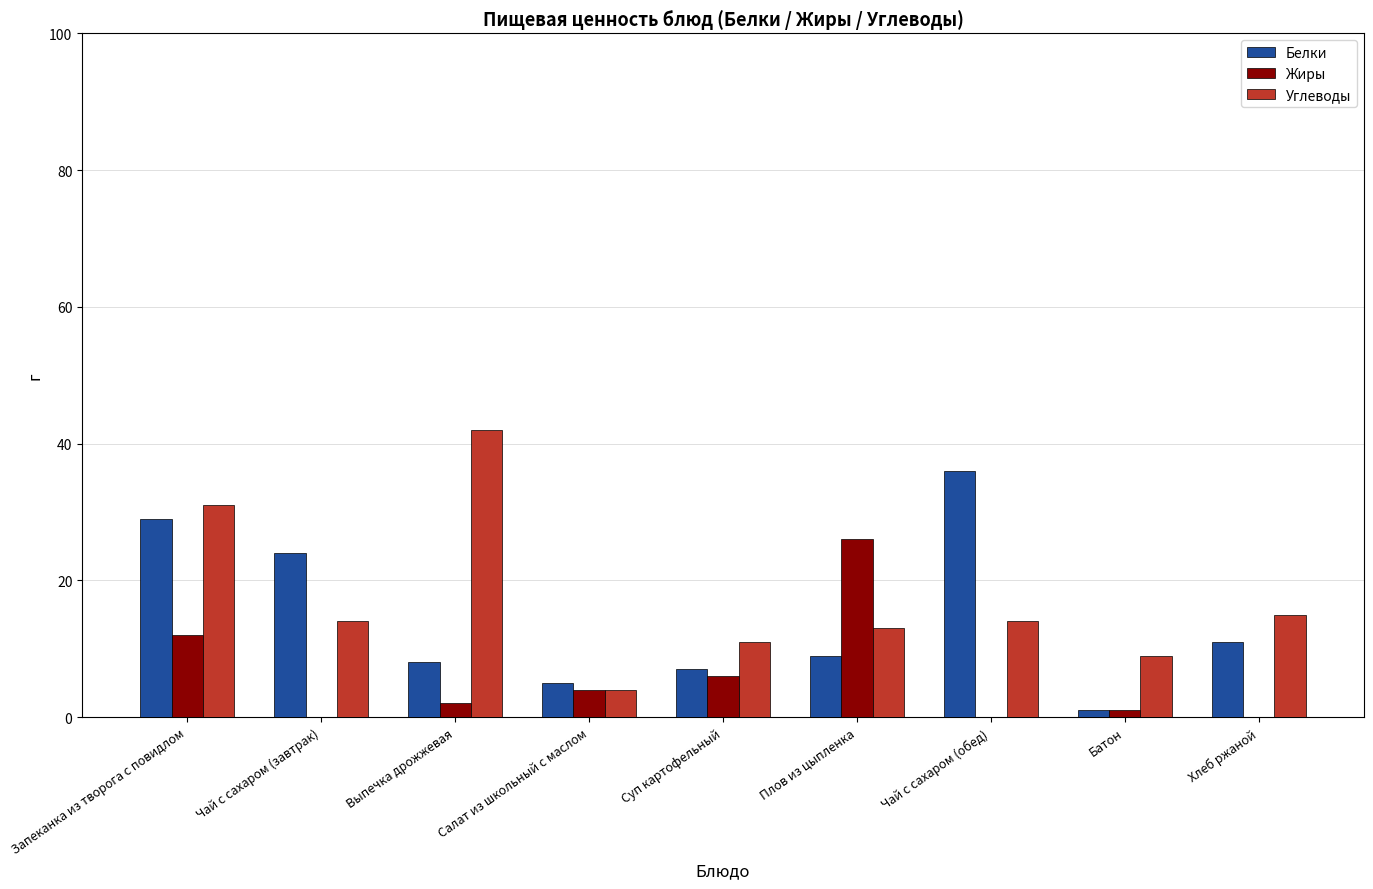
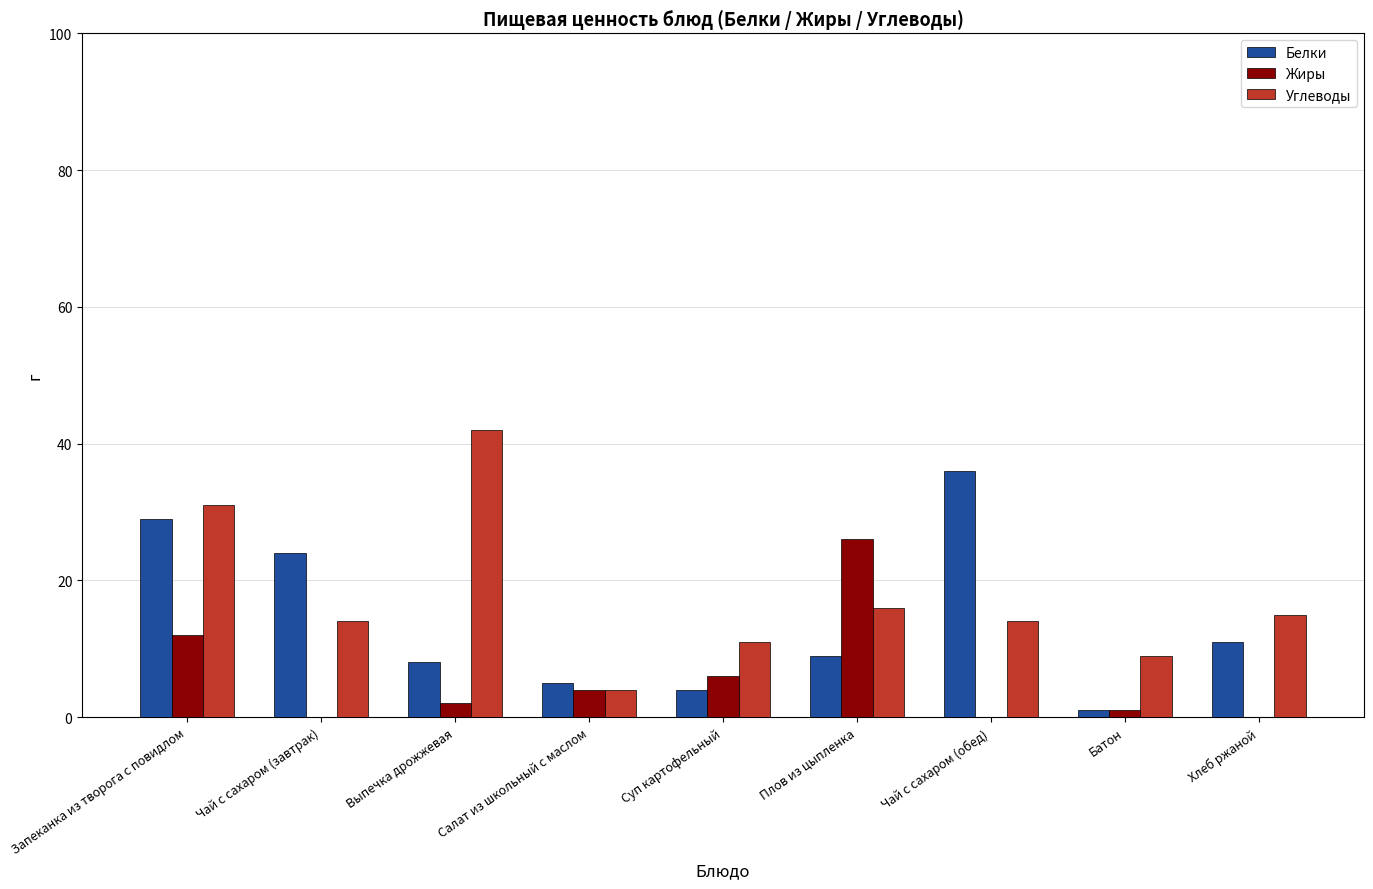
  {
    "Белки": {
      "Запеканка из творога с повидлом": 29,
      "Чай с сахаром (завтрак)": 24,
      "Выпечка дрожжевая": 8,
      "Салат из школьный с маслом": 5,
-     "Суп картофельный": 7,
+     "Суп картофельный": 4,
      "Плов из цыпленка": 9,
      "Чай с сахаром (обед)": 36,
      "Батон": 1,
      "Хлеб ржаной": 11
    },
    "Жиры": {
      "Запеканка из творога с повидлом": 12,
      "Чай с сахаром (завтрак)": 0,
      "Выпечка дрожжевая": 2,
      "Салат из школьный с маслом": 4,
      "Суп картофельный": 6,
      "Плов из цыпленка": 26,
      "Чай с сахаром (обед)": 0,
      "Батон": 1,
      "Хлеб ржаной": 0
    },
    "Углеводы": {
      "Запеканка из творога с повидлом": 31,
      "Чай с сахаром (завтрак)": 14,
      "Выпечка дрожжевая": 42,
      "Салат из школьный с маслом": 4,
      "Суп картофельный": 11,
-     "Плов из цыпленка": 13,
+     "Плов из цыпленка": 16,
      "Чай с сахаром (обед)": 14,
      "Батон": 9,
      "Хлеб ржаной": 15
    }
  }
